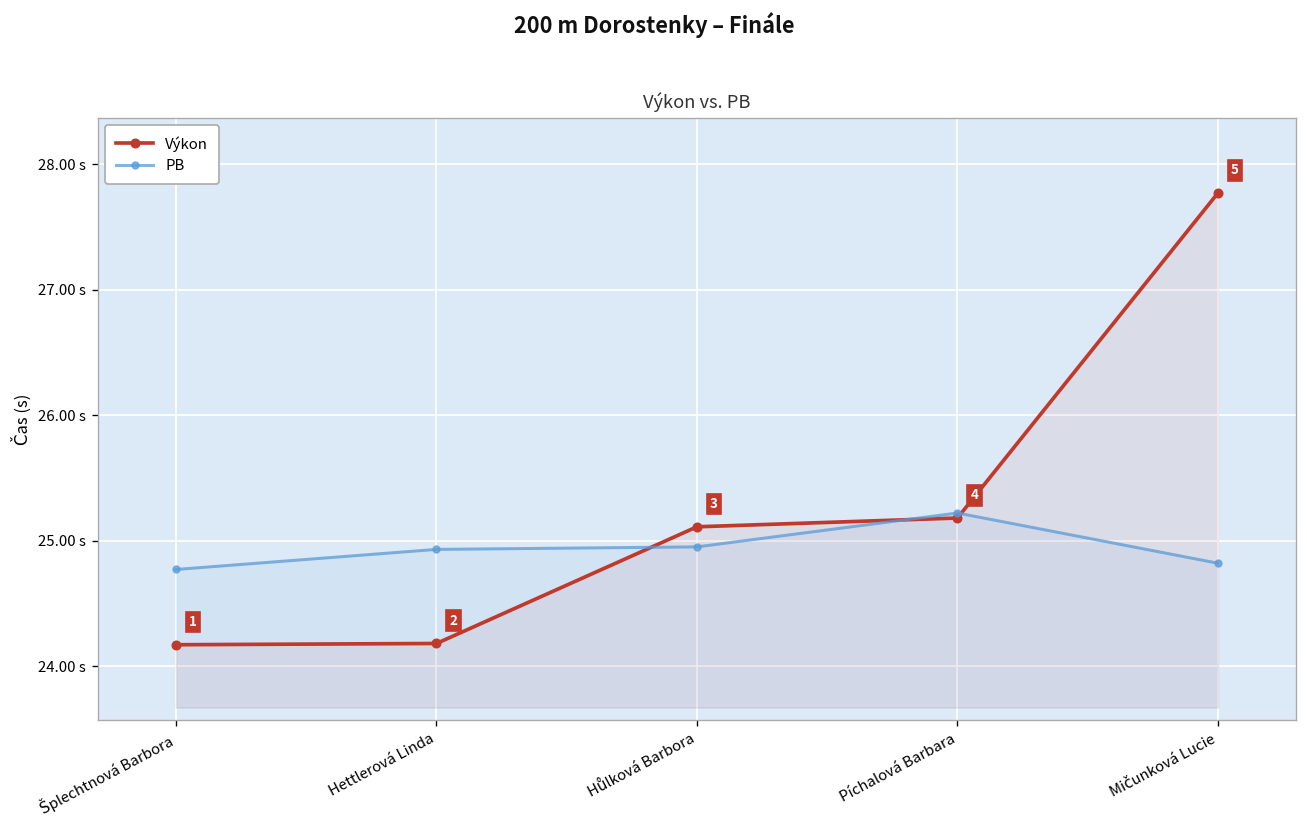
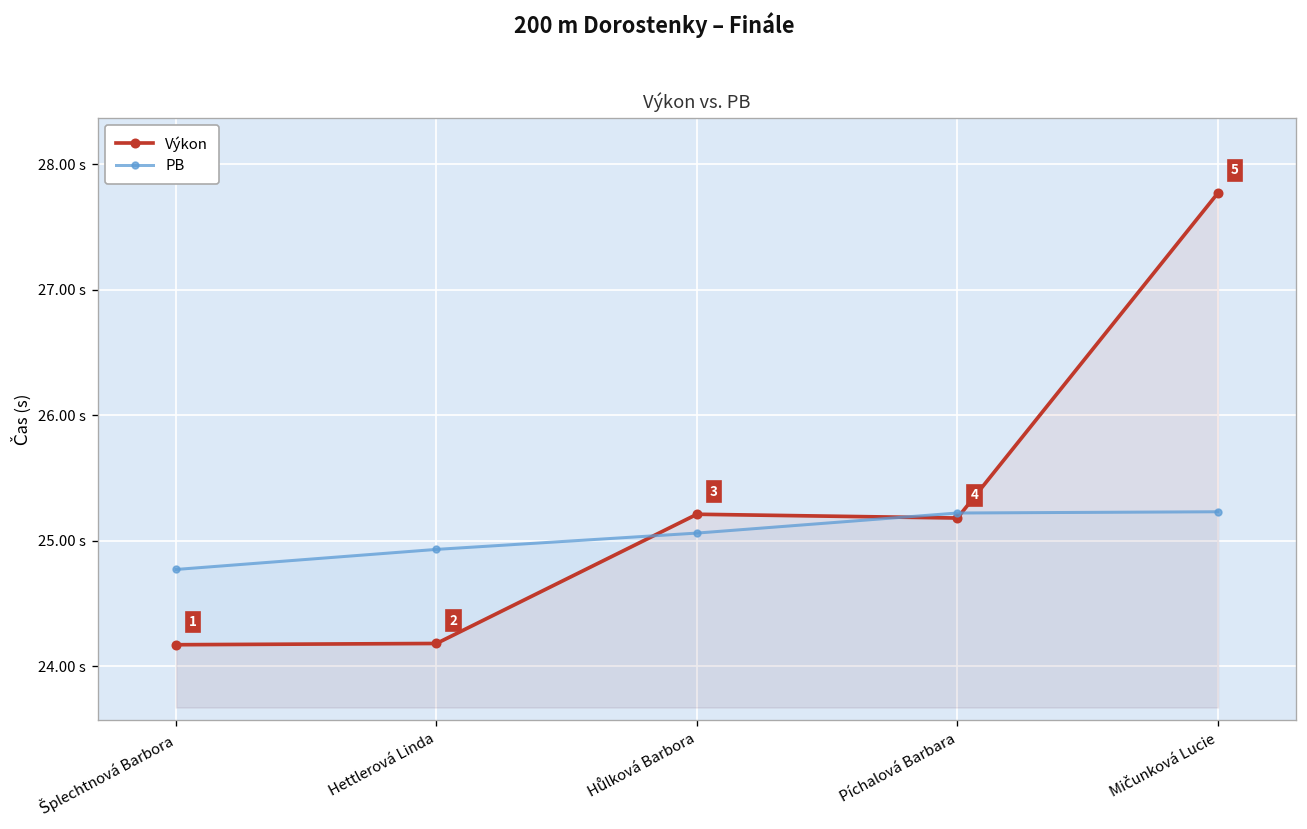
  {
    "Výkon": {
-     "Hůlková Barbora": "25.11 s",
+     "Hůlková Barbora": "25.21 s",
      "Píchalová Barbara": "25.18 s"
    },
    "PB": {
      "Šplechtnová Barbora": "24.77 s",
      "Hettlerová Linda": "24.93 s",
-     "Hůlková Barbora": "24.95 s",
-     "Mičunková Lucie": "24.82 s"
+     "Hůlková Barbora": "25.06 s",
+     "Mičunková Lucie": "25.23 s"
    }
  }
